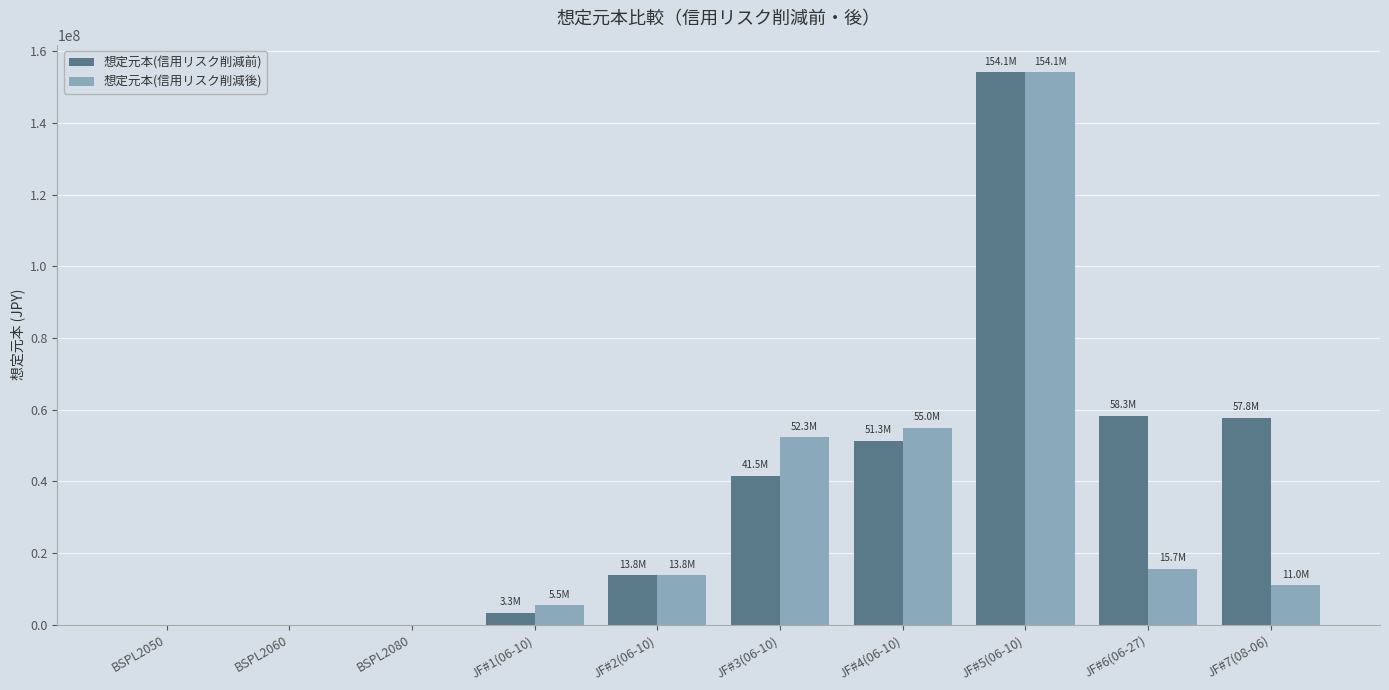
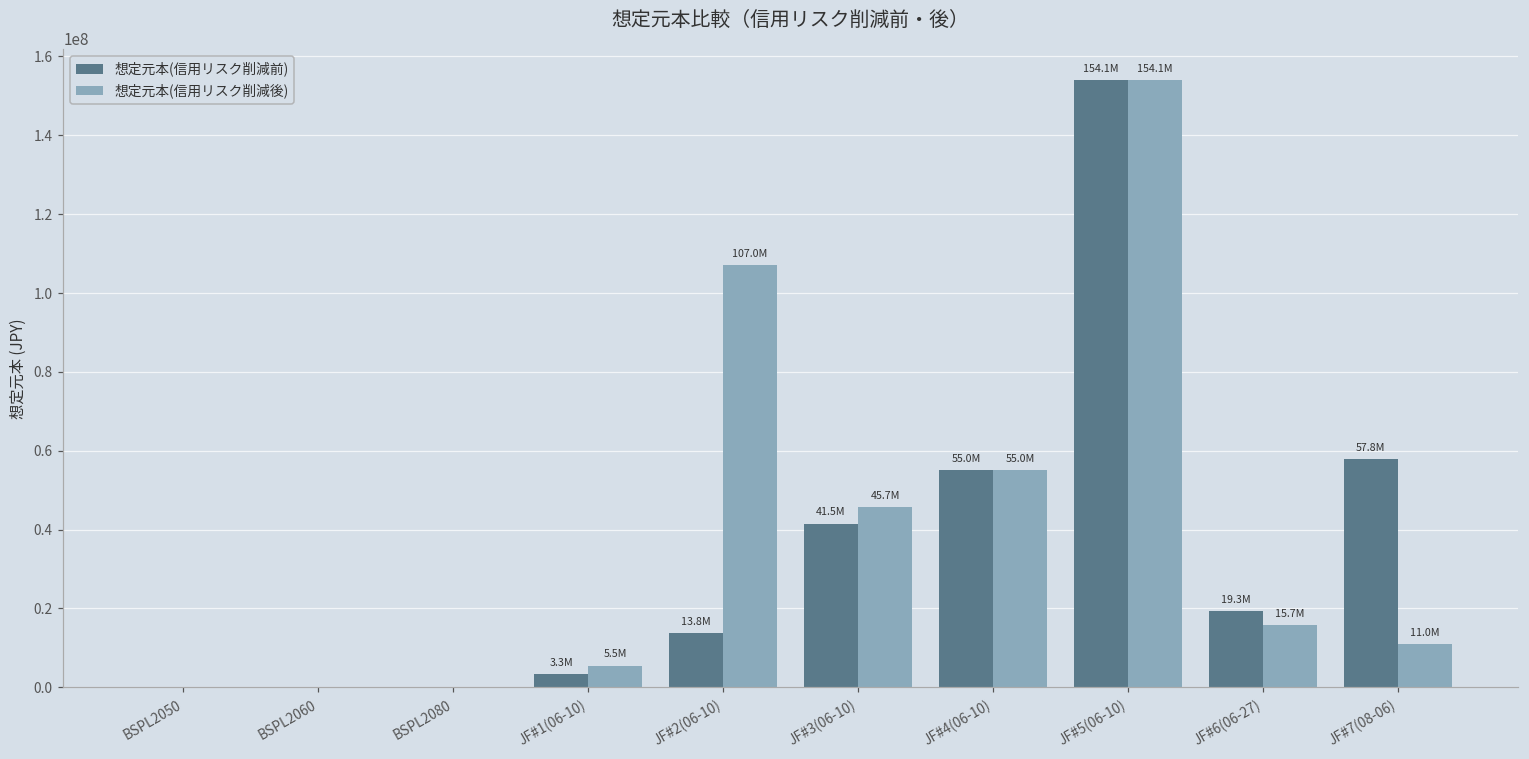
  {
    "想定元本(信用リスク削減前)": {
      "JF#1(06-10)": "3.3M",
      "JF#2(06-10)": "13.8M",
      "JF#3(06-10)": "41.5M",
-     "JF#4(06-10)": "51.3M",
+     "JF#4(06-10)": "55.0M",
      "JF#5(06-10)": "154.1M",
-     "JF#6(06-27)": "58.3M",
+     "JF#6(06-27)": "19.3M",
      "JF#7(08-06)": "57.8M"
    },
    "想定元本(信用リスク削減後)": {
      "JF#1(06-10)": "5.5M",
-     "JF#2(06-10)": "13.8M",
-     "JF#3(06-10)": "52.3M",
+     "JF#2(06-10)": "107.0M",
+     "JF#3(06-10)": "45.7M",
      "JF#4(06-10)": "55.0M",
      "JF#5(06-10)": "154.1M",
      "JF#6(06-27)": "15.7M",
      "JF#7(08-06)": "11.0M"
    }
  }
